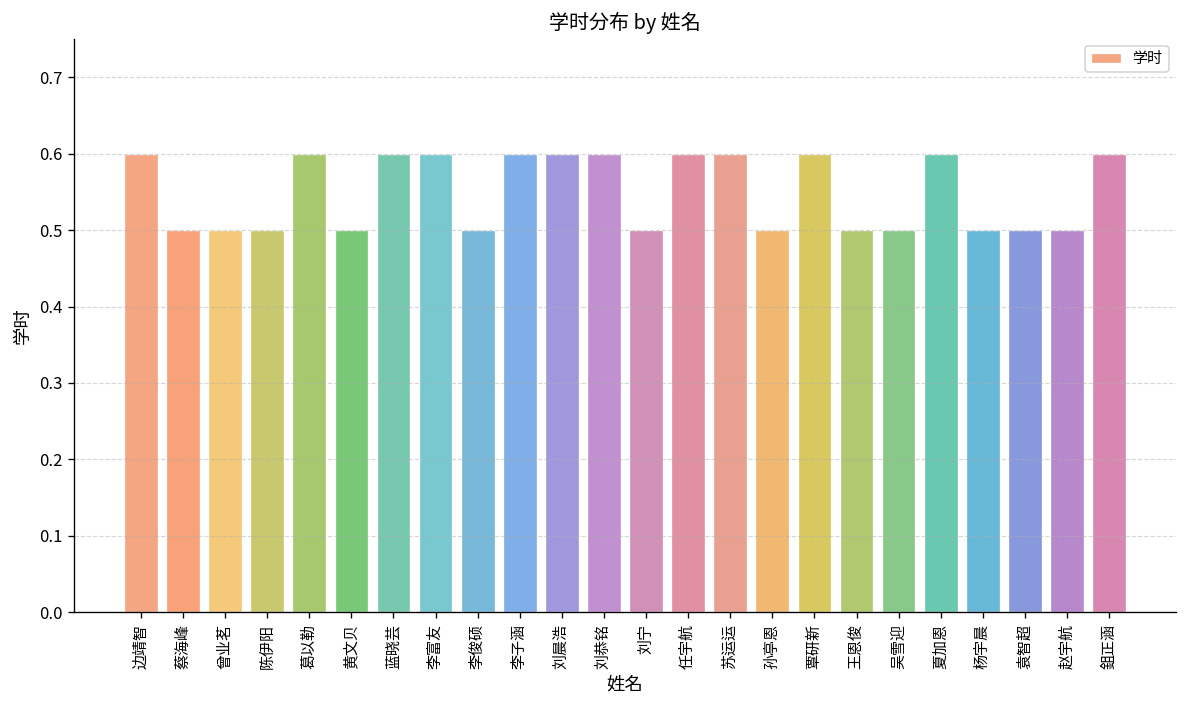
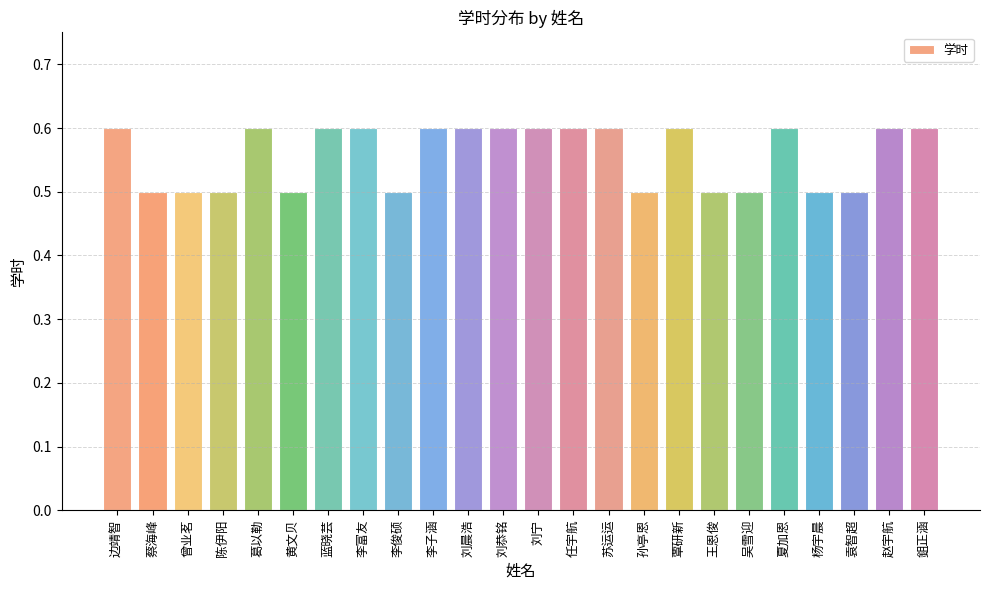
  {
    "边靖智": 0.6,
    "蔡海峰": 0.5,
    "曾业茗": 0.5,
    "陈伊阳": 0.5,
    "葛以勒": 0.6,
    "黄文贝": 0.5,
    "蓝晓芸": 0.6,
    "李富友": 0.6,
    "李俊硕": 0.5,
    "李子涵": 0.6,
    "刘晨浩": 0.6,
    "刘恭铭": 0.6,
-   "刘宁": 0.5,
+   "刘宁": 0.6,
    "任宇航": 0.6,
    "苏运运": 0.6,
    "孙亭恩": 0.5,
    "覃研新": 0.6,
    "王恩俊": 0.5,
    "吴雪迎": 0.5,
    "夏加恩": 0.6,
    "杨宇晨": 0.5,
    "袁智超": 0.5,
-   "赵宇航": 0.5,
+   "赵宇航": 0.6,
    "鉏正涵": 0.6
  }
